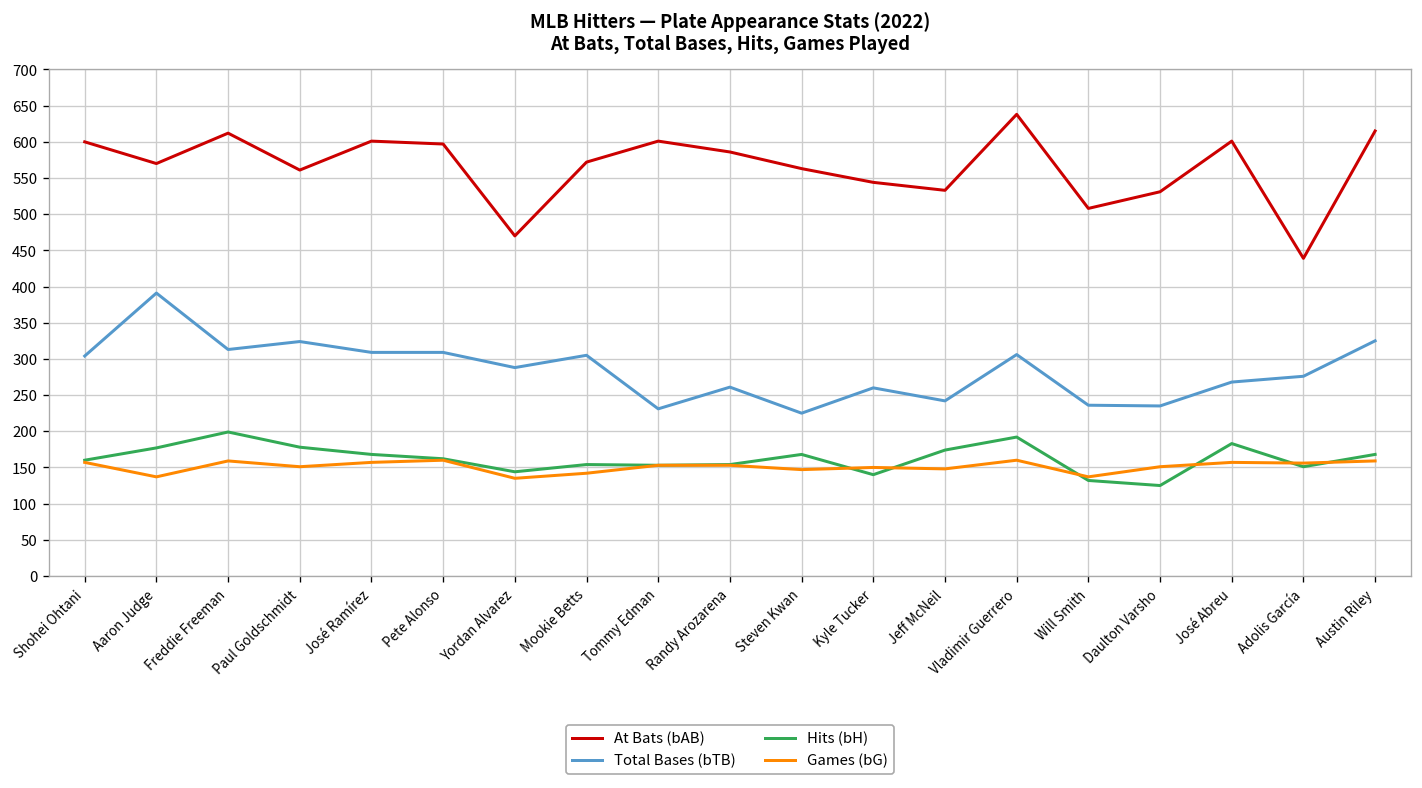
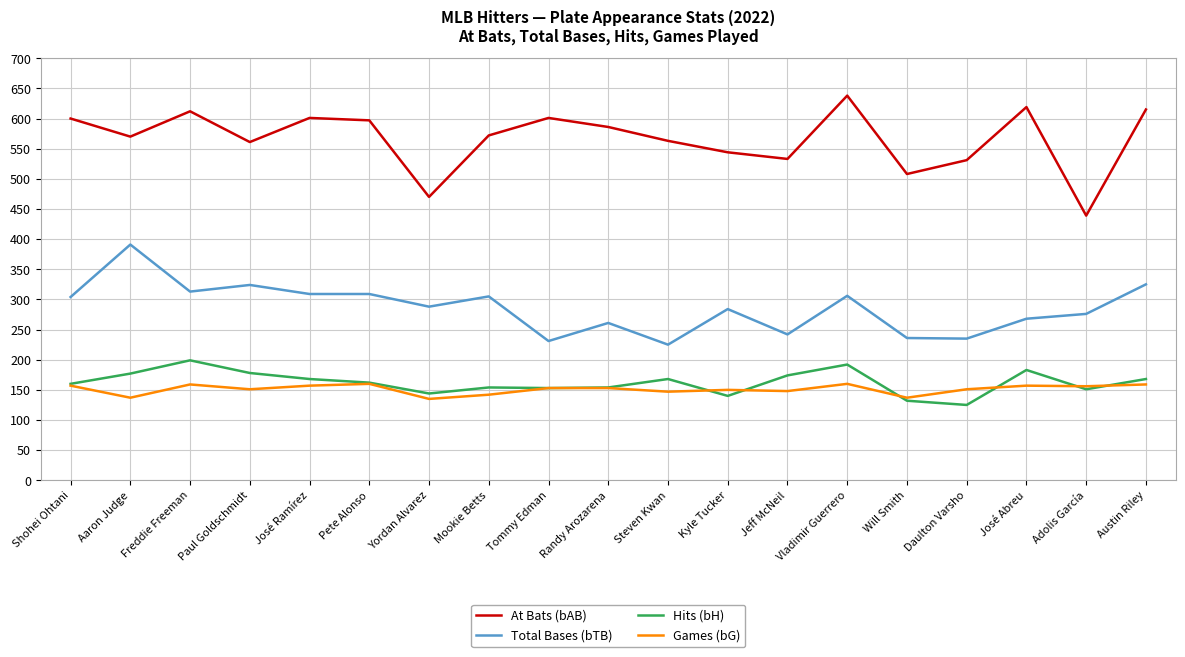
  {
    "At Bats (bAB)": {
      "Shohei Ohtani": 600,
      "Aaron Judge": 570,
      "Freddie Freeman": 610,
      "Paul Goldschmidt": 560,
      "José Ramírez": 600,
      "Pete Alonso": 600,
      "Yordan Alvarez": 470,
      "Mookie Betts": 570,
      "Tommy Edman": 600,
      "Randy Arozarena": 590,
      "Steven Kwan": 560,
      "Kyle Tucker": 540,
      "Jeff McNeil": 530,
      "Vladimir Guerrero": 640,
      "Will Smith": 510,
      "Daulton Varsho": 530,
-     "José Abreu": 600,
+     "José Abreu": 620,
      "Adolis García": 440,
      "Austin Riley": 620
    },
    "Total Bases (bTB)": {
      "Shohei Ohtani": 300,
      "Aaron Judge": 390,
      "Freddie Freeman": 310,
      "Paul Goldschmidt": 320,
      "José Ramírez": 310,
      "Pete Alonso": 310,
      "Yordan Alvarez": 290,
      "Mookie Betts": 310,
      "Tommy Edman": 230,
      "Randy Arozarena": 260,
      "Steven Kwan": 230,
-     "Kyle Tucker": 260,
+     "Kyle Tucker": 280,
      "Jeff McNeil": 240,
      "Vladimir Guerrero": 310,
      "Will Smith": 240,
      "Daulton Varsho": 240,
      "José Abreu": 270,
      "Adolis García": 280,
      "Austin Riley": 330
    },
    "Hits (bH)": {
      "Aaron Judge": 180,
      "Freddie Freeman": 200,
      "Paul Goldschmidt": 180,
      "José Ramírez": 170,
      "Yordan Alvarez": 140,
      "Mookie Betts": 150,
      "Steven Kwan": 170,
      "Kyle Tucker": 140,
      "Jeff McNeil": 170,
      "Vladimir Guerrero": 190,
      "Will Smith": 130,
      "Daulton Varsho": 130,
      "José Abreu": 180,
      "Adolis García": 150,
      "Austin Riley": 170
    },
    "Games (bG)": {
      "Aaron Judge": 140,
      "Freddie Freeman": 160,
      "Paul Goldschmidt": 150,
      "José Ramírez": 160,
      "Yordan Alvarez": 140,
      "Mookie Betts": 140,
      "Steven Kwan": 150,
      "Kyle Tucker": 150,
      "Jeff McNeil": 150,
      "Vladimir Guerrero": 160,
      "Will Smith": 140,
      "Daulton Varsho": 150,
      "José Abreu": 160,
      "Adolis García": 160,
      "Austin Riley": 160
    }
  }
